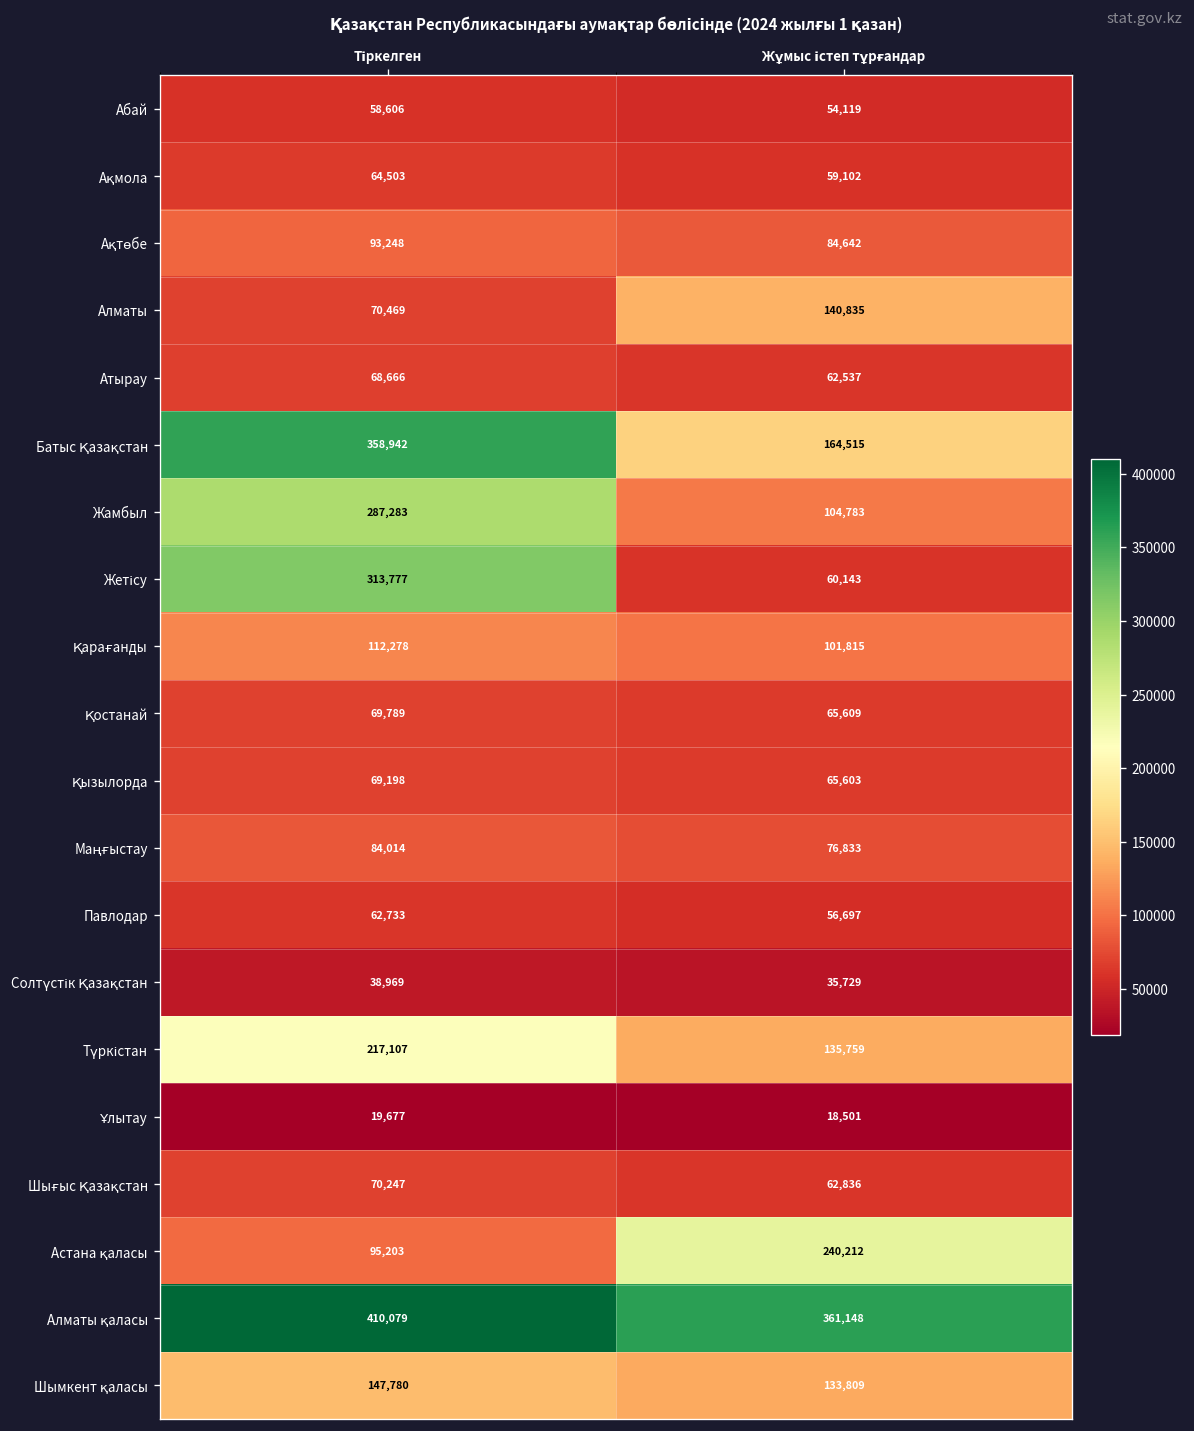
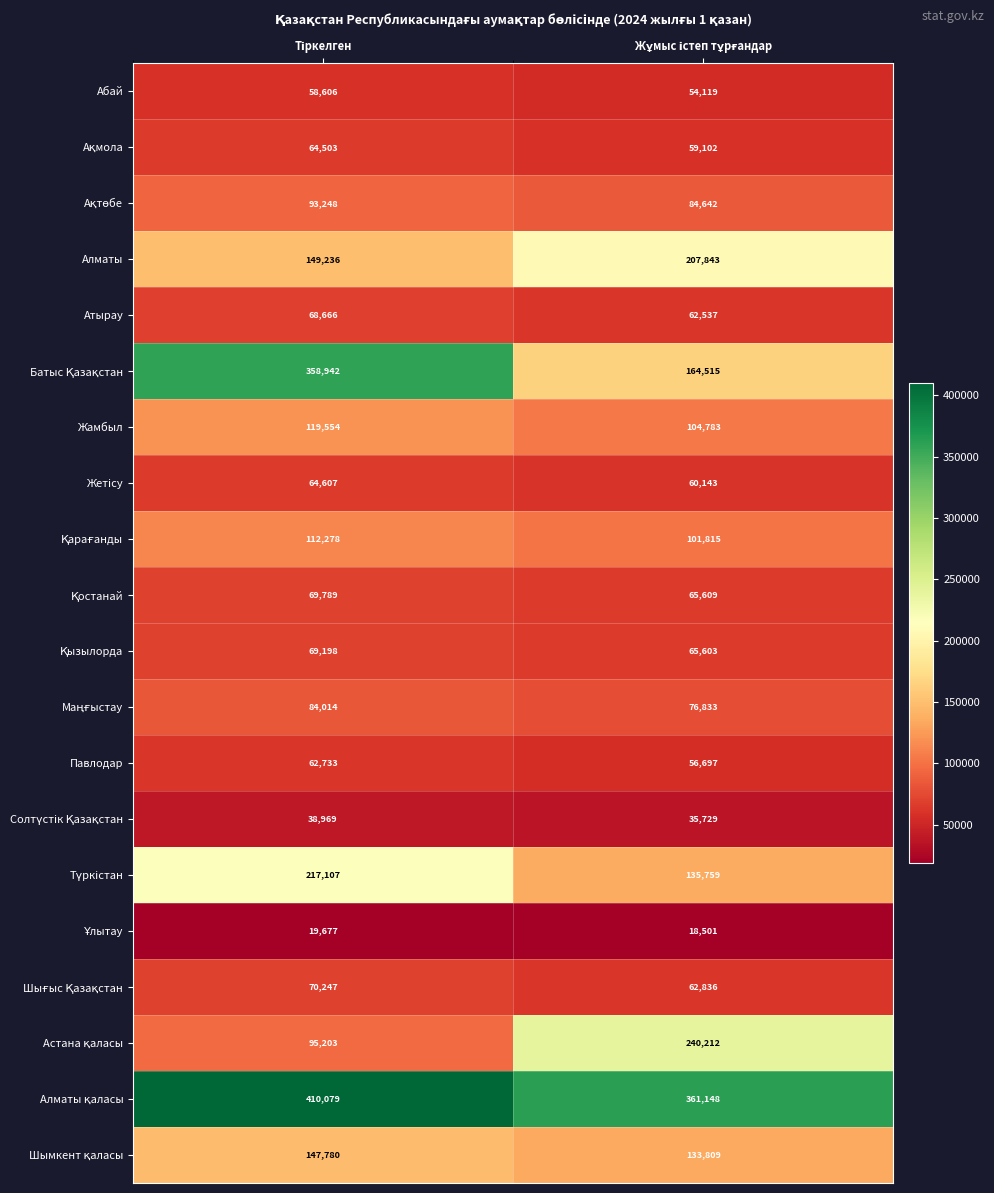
  {
    "Абай": {
      "Тіркелген": "58,606",
      "Жұмыс істеп тұрғандар": "54,119"
    },
    "Ақмола": {
      "Тіркелген": "64,503",
      "Жұмыс істеп тұрғандар": "59,102"
    },
    "Ақтөбе": {
      "Тіркелген": "93,248",
      "Жұмыс істеп тұрғандар": "84,642"
    },
    "Алматы": {
-     "Тіркелген": "70,469",
-     "Жұмыс істеп тұрғандар": "140,835"
+     "Тіркелген": "149,236",
+     "Жұмыс істеп тұрғандар": "207,843"
    },
    "Атырау": {
      "Тіркелген": "68,666",
      "Жұмыс істеп тұрғандар": "62,537"
    },
    "Батыс Қазақстан": {
      "Тіркелген": "358,942",
      "Жұмыс істеп тұрғандар": "164,515"
    },
    "Жамбыл": {
-     "Тіркелген": "287,283",
+     "Тіркелген": "119,554",
      "Жұмыс істеп тұрғандар": "104,783"
    },
    "Жетісу": {
-     "Тіркелген": "313,777",
+     "Тіркелген": "64,607",
      "Жұмыс істеп тұрғандар": "60,143"
    },
    "Қарағанды": {
      "Тіркелген": "112,278",
      "Жұмыс істеп тұрғандар": "101,815"
    },
    "Қостанай": {
      "Тіркелген": "69,789",
      "Жұмыс істеп тұрғандар": "65,609"
    },
    "Қызылорда": {
      "Тіркелген": "69,198",
      "Жұмыс істеп тұрғандар": "65,603"
    },
    "Маңғыстау": {
      "Тіркелген": "84,014",
      "Жұмыс істеп тұрғандар": "76,833"
    },
    "Павлодар": {
      "Тіркелген": "62,733",
      "Жұмыс істеп тұрғандар": "56,697"
    },
    "Солтүстік Қазақстан": {
      "Тіркелген": "38,969",
      "Жұмыс істеп тұрғандар": "35,729"
    },
    "Түркістан": {
      "Тіркелген": "217,107",
      "Жұмыс істеп тұрғандар": "135,759"
    },
    "Ұлытау": {
      "Тіркелген": "19,677",
      "Жұмыс істеп тұрғандар": "18,501"
    },
    "Шығыс Қазақстан": {
      "Тіркелген": "70,247",
      "Жұмыс істеп тұрғандар": "62,836"
    },
    "Астана қаласы": {
      "Тіркелген": "95,203",
      "Жұмыс істеп тұрғандар": "240,212"
    },
    "Алматы қаласы": {
      "Тіркелген": "410,079",
      "Жұмыс істеп тұрғандар": "361,148"
    },
    "Шымкент қаласы": {
      "Тіркелген": "147,780",
      "Жұмыс істеп тұрғандар": "133,809"
    }
  }
